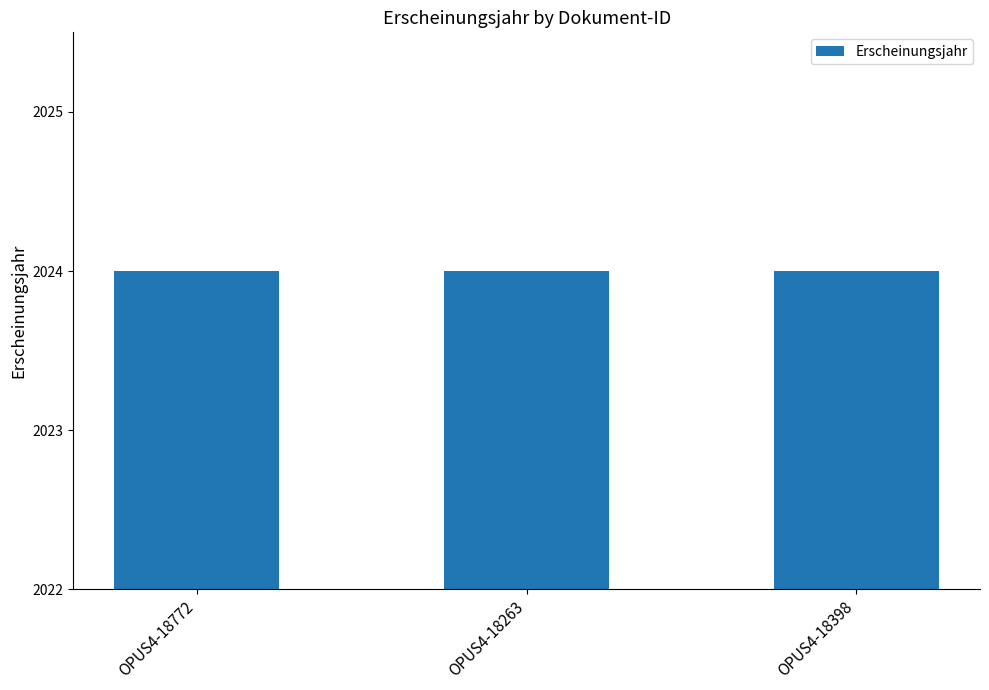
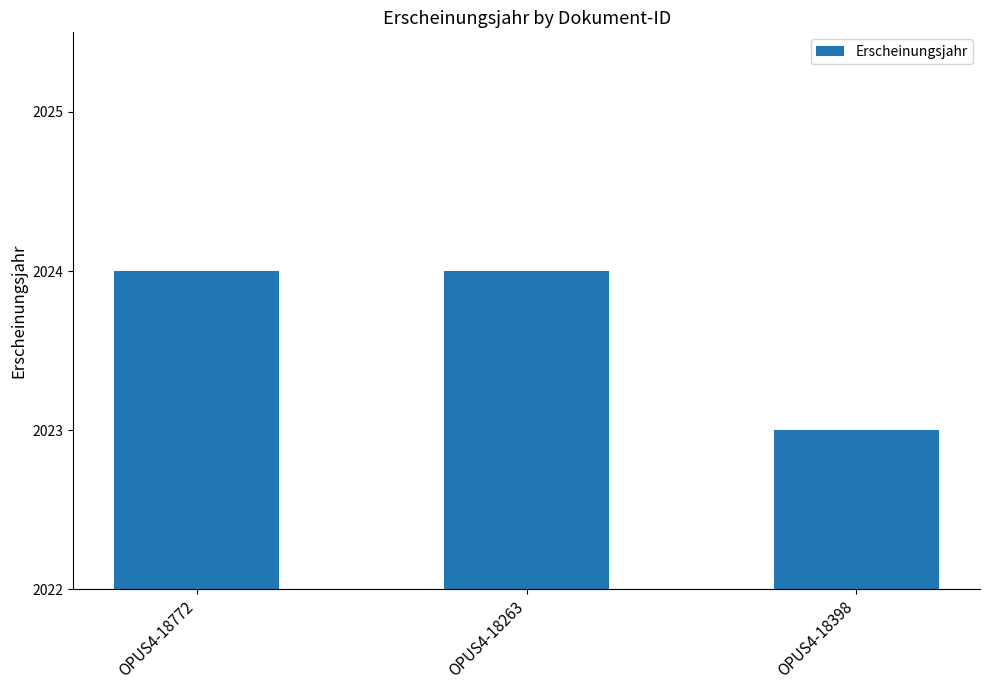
  {
    "OPUS4-18772": 2024,
    "OPUS4-18263": 2024,
-   "OPUS4-18398": 2024
+   "OPUS4-18398": 2023
  }
